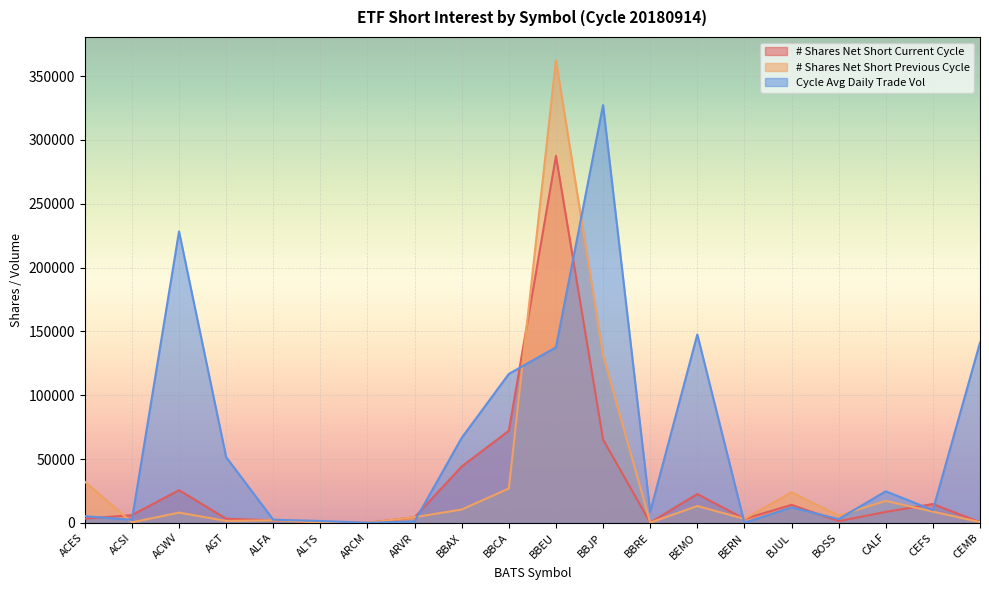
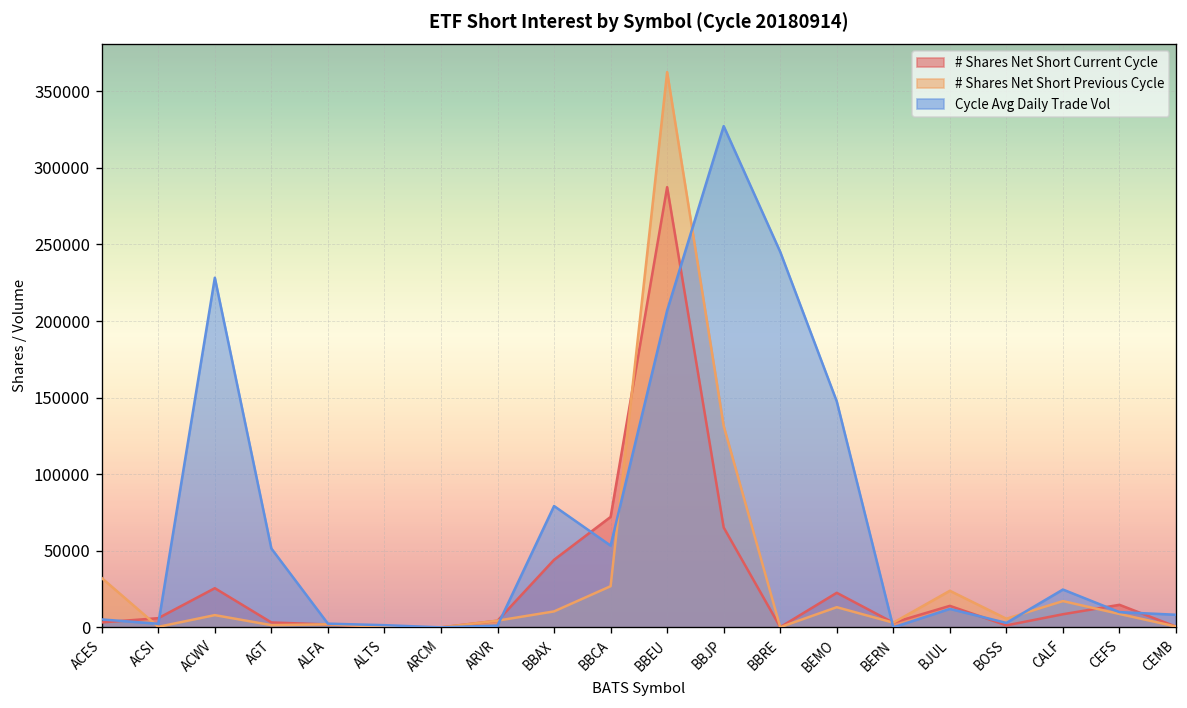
  {
    "Cycle Avg Daily Trade Vol": {
      "ACSI": 2000,
      "ACWV": 228000,
      "AGT": 52000,
      "ARVR": 1000,
-     "BBAX": 67000,
-     "BBCA": 117000,
-     "BBEU": 137000,
+     "BBAX": 79000,
+     "BBCA": 53000,
+     "BBEU": 207000,
      "BBJP": 327000,
-     "BBRE": 9000,
+     "BBRE": 245000,
      "BEMO": 148000,
      "BERN": 0,
      "CALF": 25000,
-     "CEMB": 141000
+     "CEMB": 8000
    }
  }
